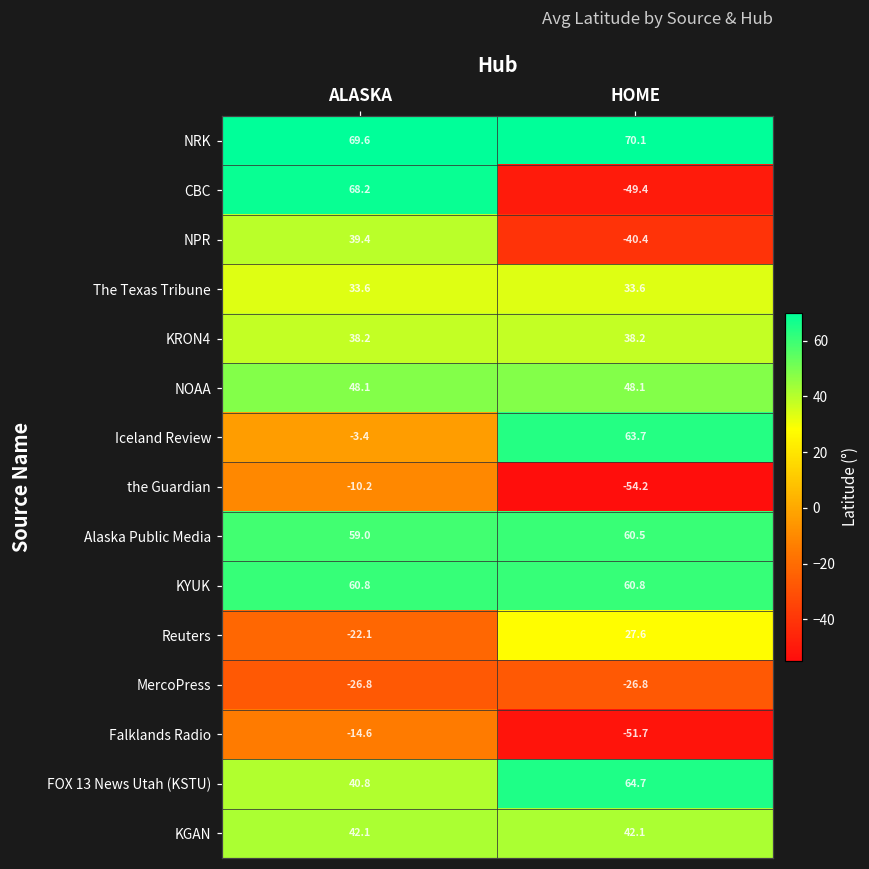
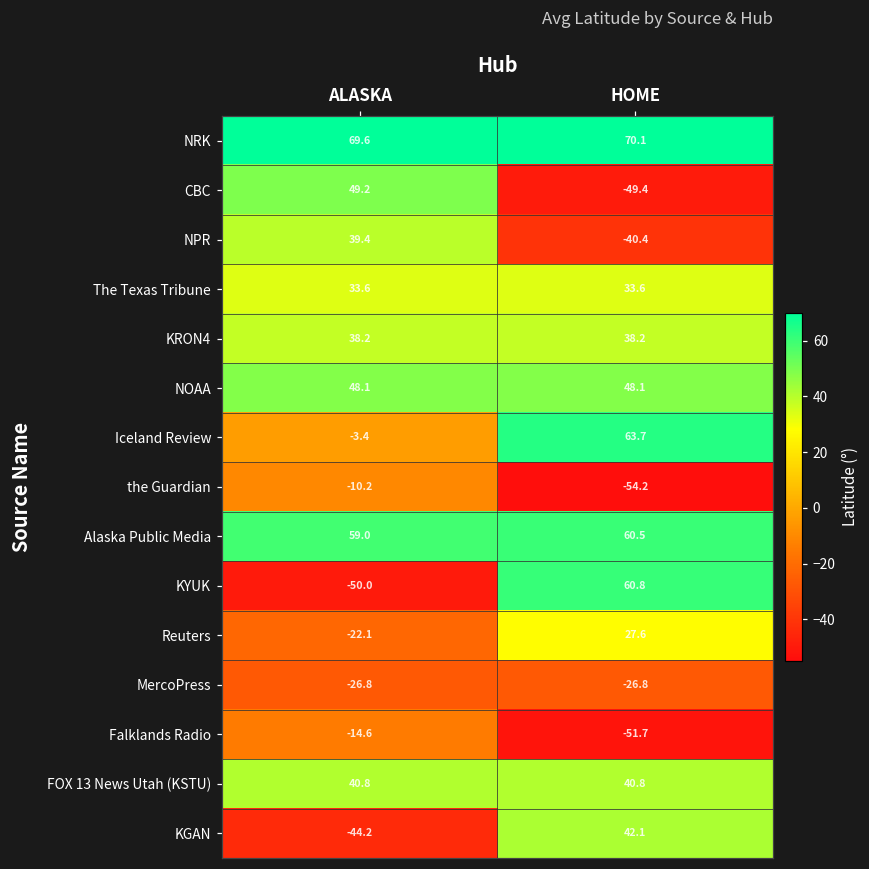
  {
    "NRK": {
      "ALASKA": 69.6,
      "HOME": 70.1
    },
    "CBC": {
-     "ALASKA": 68.2,
+     "ALASKA": 49.2,
      "HOME": -49.4
    },
    "NPR": {
      "ALASKA": 39.4,
      "HOME": -40.4
    },
    "The Texas Tribune": {
      "ALASKA": 33.6,
      "HOME": 33.6
    },
    "KRON4": {
      "ALASKA": 38.2,
      "HOME": 38.2
    },
    "NOAA": {
      "ALASKA": 48.1,
      "HOME": 48.1
    },
    "Iceland Review": {
      "ALASKA": -3.4,
      "HOME": 63.7
    },
    "the Guardian": {
      "ALASKA": -10.2,
      "HOME": -54.2
    },
    "Alaska Public Media": {
      "ALASKA": 59.0,
      "HOME": 60.5
    },
    "KYUK": {
-     "ALASKA": 60.8,
+     "ALASKA": -50.0,
      "HOME": 60.8
    },
    "Reuters": {
      "ALASKA": -22.1,
      "HOME": 27.6
    },
    "MercoPress": {
      "ALASKA": -26.8,
      "HOME": -26.8
    },
    "Falklands Radio": {
      "ALASKA": -14.6,
      "HOME": -51.7
    },
    "FOX 13 News Utah (KSTU)": {
      "ALASKA": 40.8,
-     "HOME": 64.7
+     "HOME": 40.8
    },
    "KGAN": {
-     "ALASKA": 42.1,
+     "ALASKA": -44.2,
      "HOME": 42.1
    }
  }
